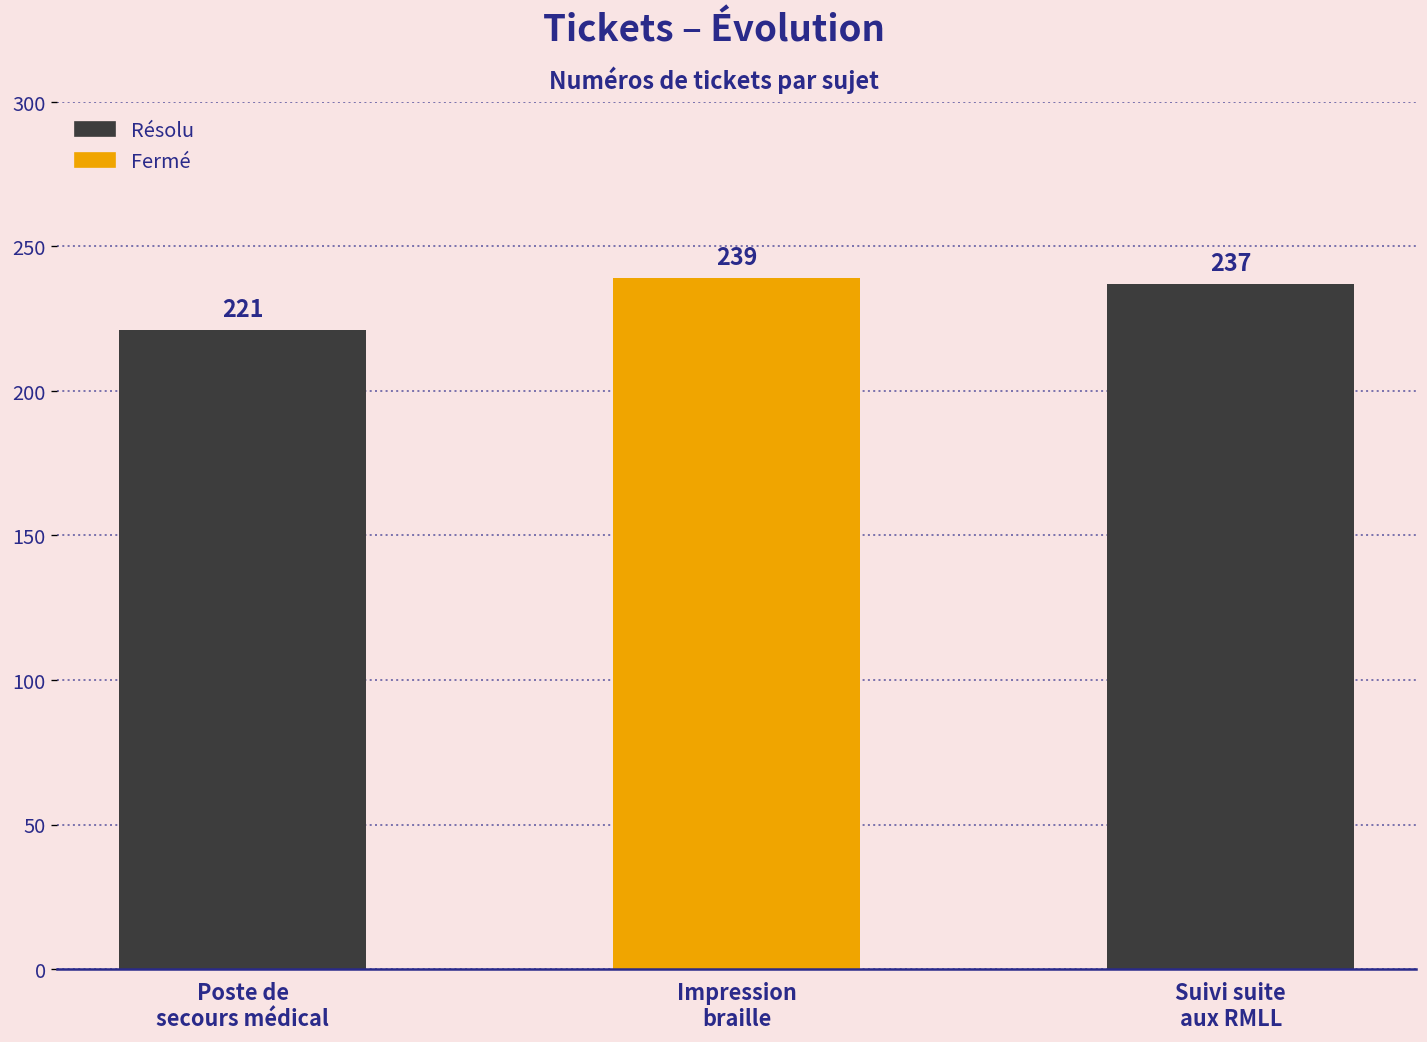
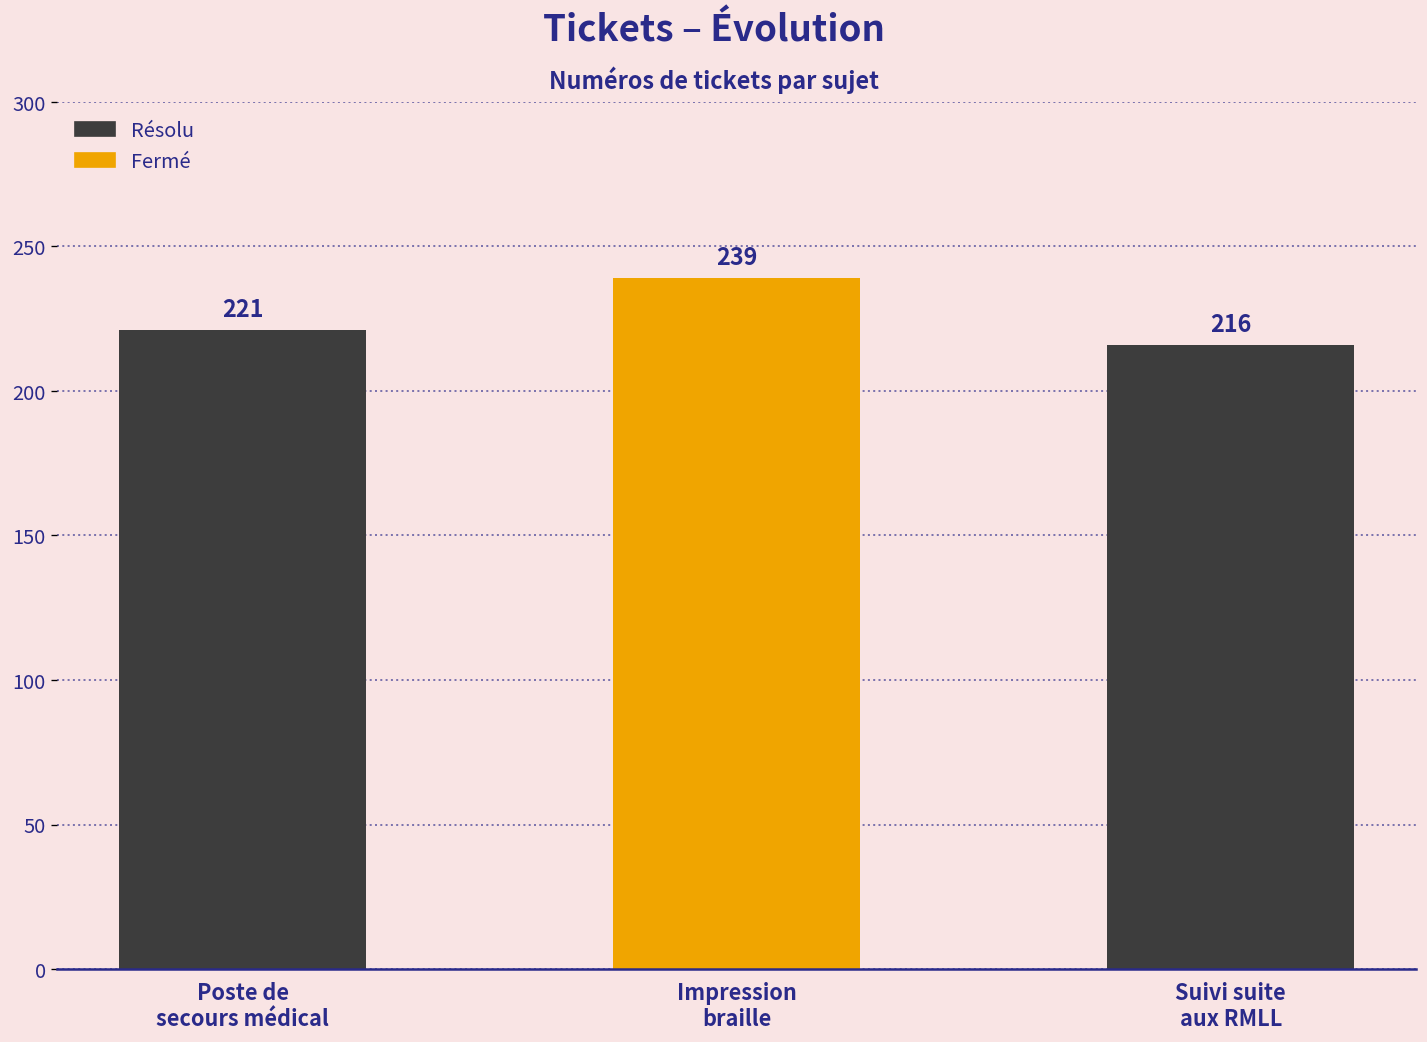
  {
    "Poste de secours médical": 221,
    "Impression braille": 239,
-   "Suivi suite aux RMLL": 237
+   "Suivi suite aux RMLL": 216
  }
